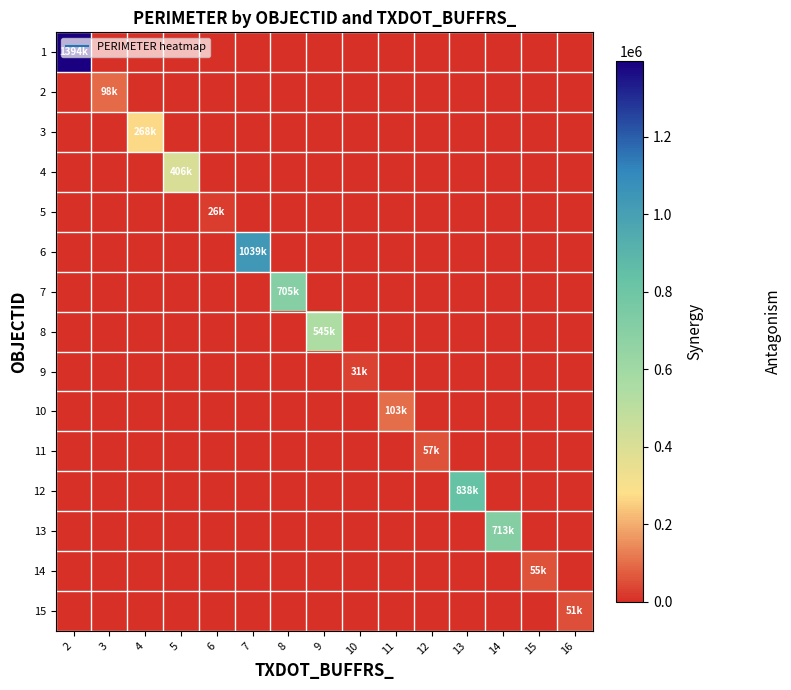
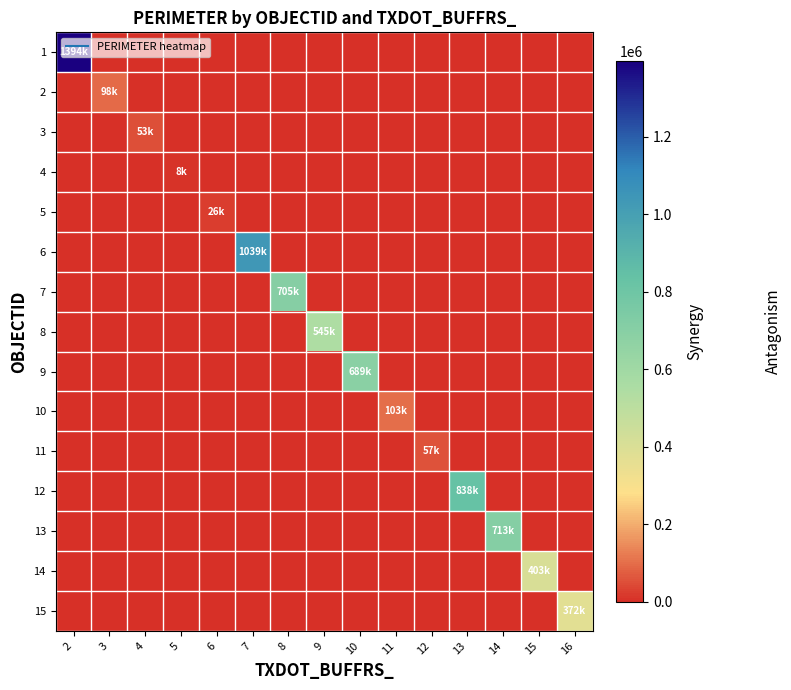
  {
    "2": {
      "3": "98k"
    },
    "3": {
-     "4": "268k"
+     "4": "53k"
    },
    "4": {
-     "5": "406k"
+     "5": "8k"
    },
    "5": {
      "6": "26k"
    },
    "6": {
      "7": "1039k"
    },
    "7": {
      "8": "705k"
    },
    "8": {
      "9": "545k"
    },
    "9": {
-     "10": "31k"
+     "10": "689k"
    },
    "10": {
      "11": "103k"
    },
    "11": {
      "12": "57k"
    },
    "12": {
      "13": "838k"
    },
    "13": {
      "14": "713k"
    },
    "14": {
-     "15": "55k"
+     "15": "403k"
    },
    "15": {
-     "16": "51k"
+     "16": "372k"
    }
  }
